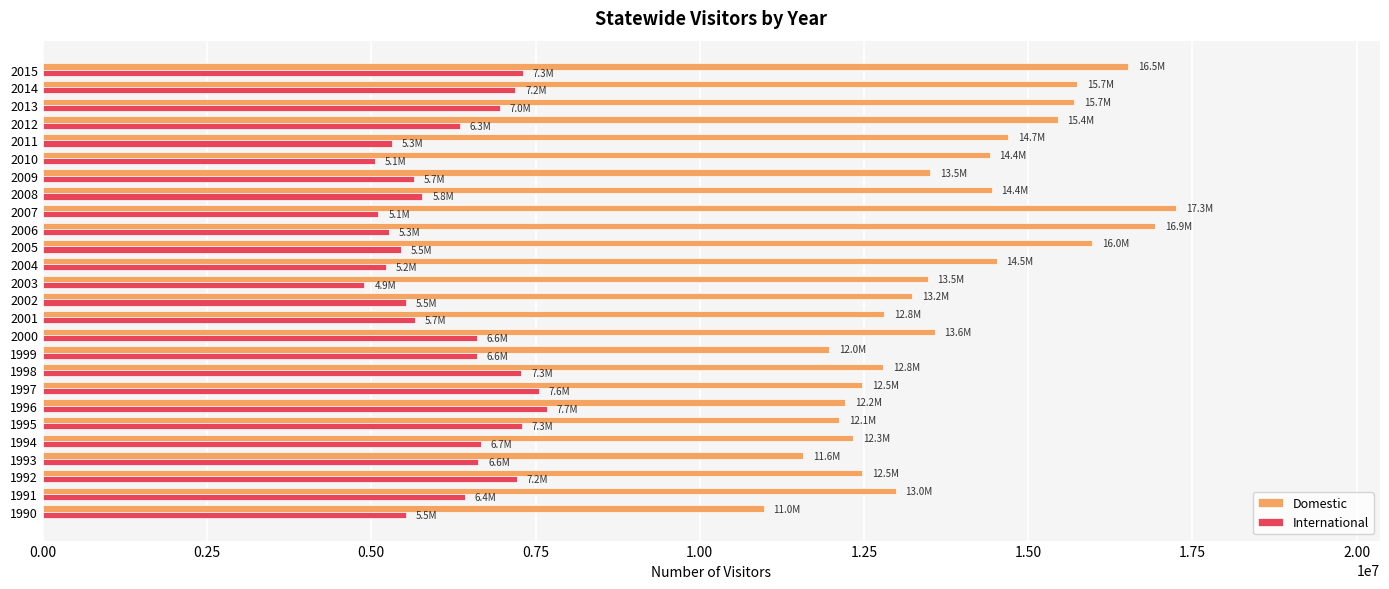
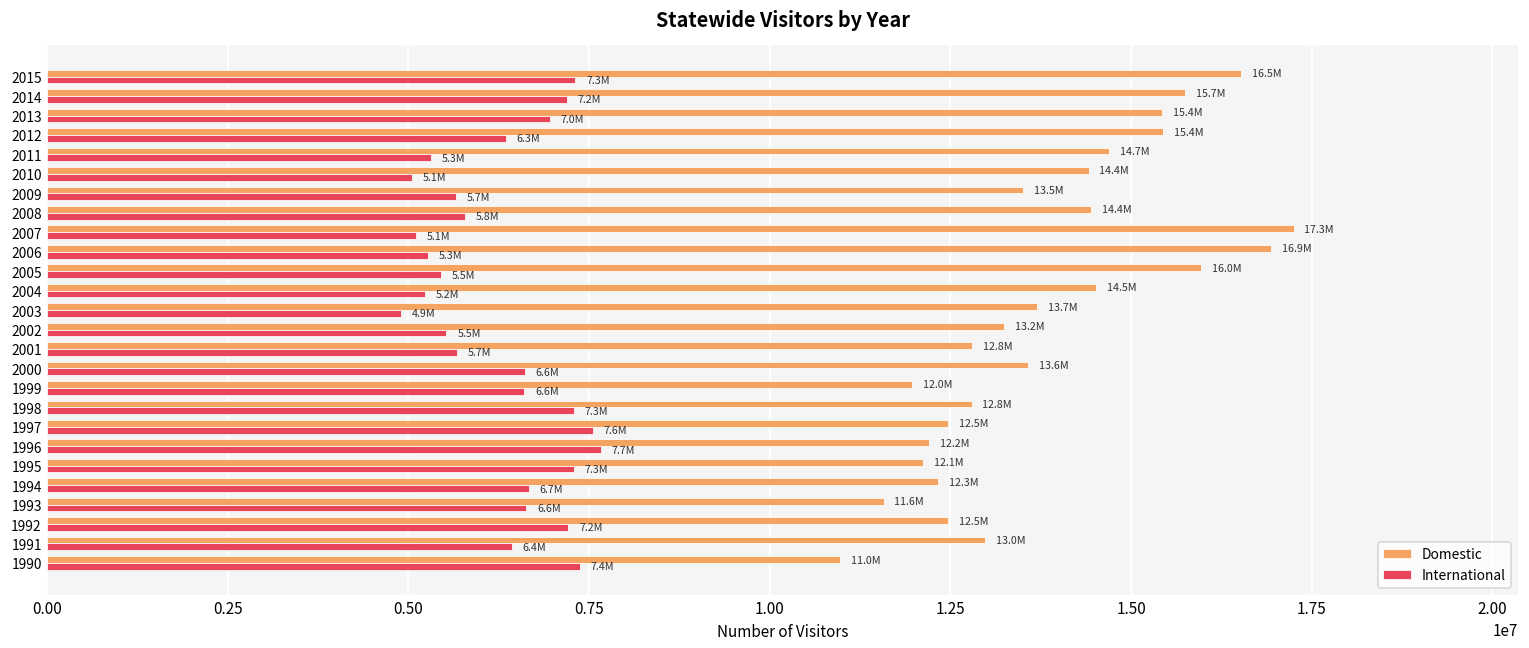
  {
    "Domestic": {
      "2015": "16.5M",
      "2014": "15.7M",
-     "2013": "15.7M",
+     "2013": "15.4M",
      "2012": "15.4M",
      "2011": "14.7M",
      "2010": "14.4M",
      "2009": "13.5M",
      "2008": "14.4M",
      "2007": "17.3M",
      "2006": "16.9M",
      "2005": "16.0M",
      "2004": "14.5M",
-     "2003": "13.5M",
+     "2003": "13.7M",
      "2002": "13.2M",
      "2001": "12.8M",
      "2000": "13.6M",
      "1999": "12.0M",
      "1998": "12.8M",
      "1997": "12.5M",
      "1996": "12.2M",
      "1995": "12.1M",
      "1994": "12.3M",
      "1993": "11.6M",
      "1992": "12.5M",
      "1991": "13.0M",
      "1990": "11.0M"
    },
    "International": {
      "2015": "7.3M",
      "2014": "7.2M",
      "2013": "7.0M",
      "2012": "6.3M",
      "2011": "5.3M",
      "2010": "5.1M",
      "2009": "5.7M",
      "2008": "5.8M",
      "2007": "5.1M",
      "2006": "5.3M",
      "2005": "5.5M",
      "2004": "5.2M",
      "2003": "4.9M",
      "2002": "5.5M",
      "2001": "5.7M",
      "2000": "6.6M",
      "1999": "6.6M",
      "1998": "7.3M",
      "1997": "7.6M",
      "1996": "7.7M",
      "1995": "7.3M",
      "1994": "6.7M",
      "1993": "6.6M",
      "1992": "7.2M",
      "1991": "6.4M",
-     "1990": "5.5M"
+     "1990": "7.4M"
    }
  }
